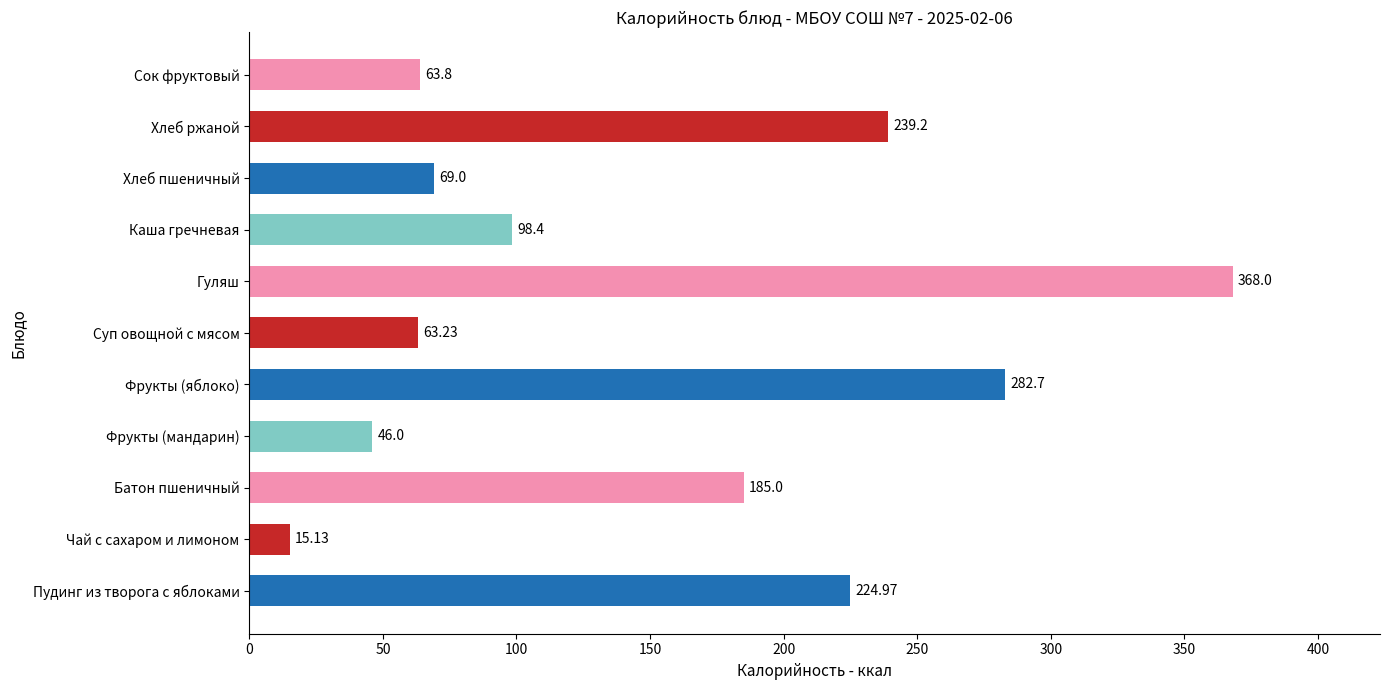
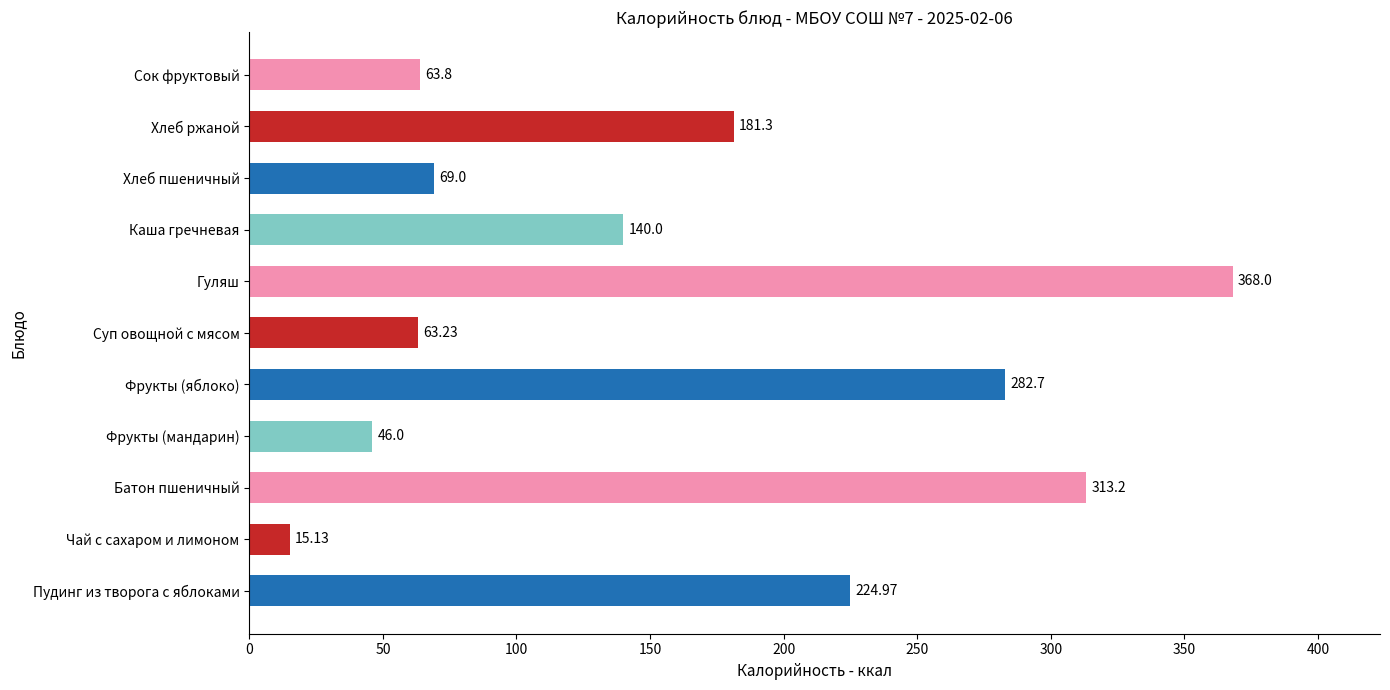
  {
    "Сок фруктовый": 63.8,
-   "Хлеб ржаной": 239.2,
+   "Хлеб ржаной": 181.3,
    "Хлеб пшеничный": 69.0,
-   "Каша гречневая": 98.4,
+   "Каша гречневая": 140.0,
    "Гуляш": 368.0,
    "Суп овощной с мясом": 63.23,
    "Фрукты (яблоко)": 282.7,
    "Фрукты (мандарин)": 46.0,
-   "Батон пшеничный": 185.0,
+   "Батон пшеничный": 313.2,
    "Чай с сахаром и лимоном": 15.13,
    "Пудинг из творога с яблоками": 224.97
  }
